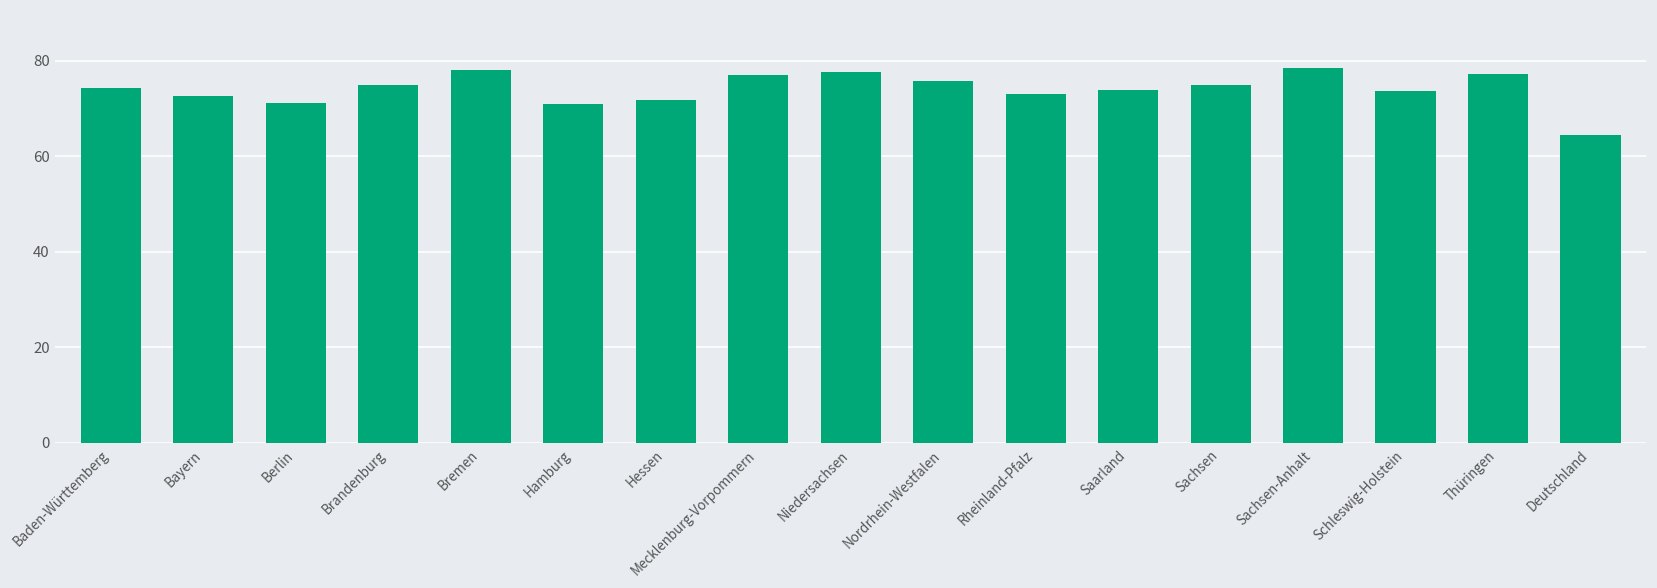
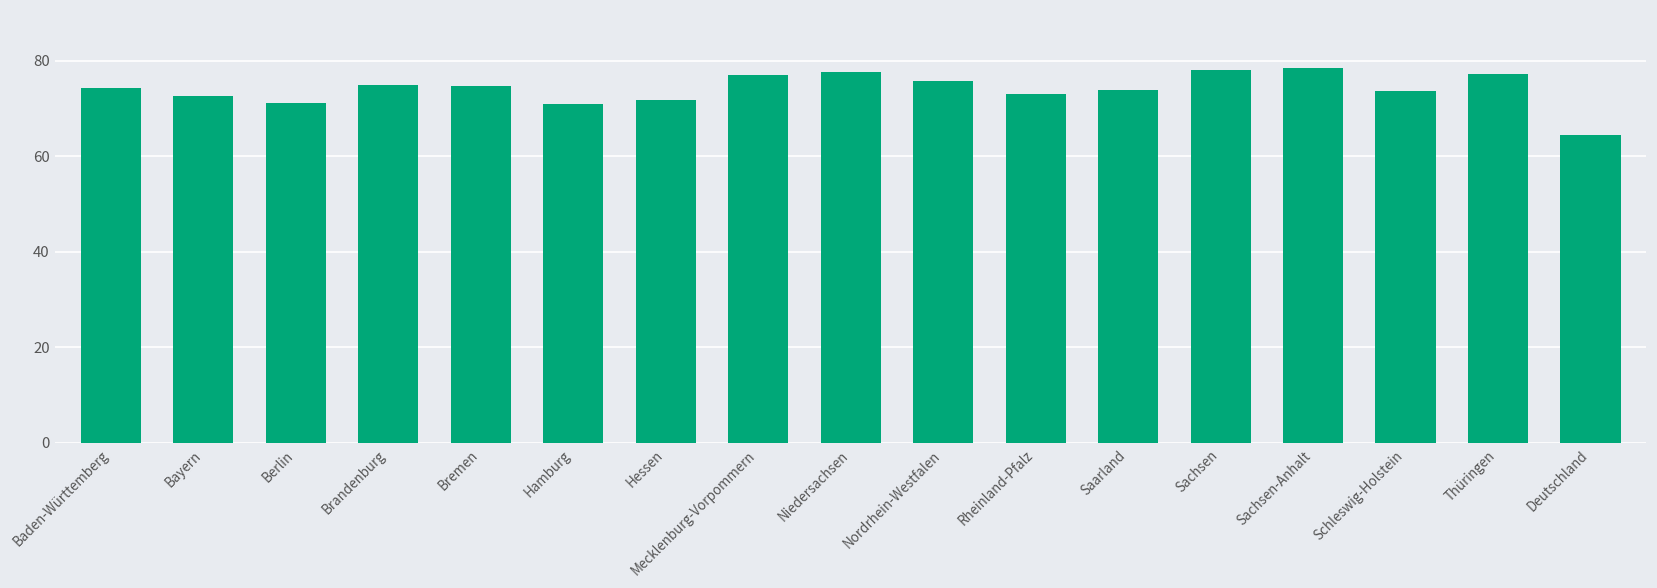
  {
    "Baden-Württemberg": 74,
    "Bayern": 73,
    "Berlin": 71,
    "Brandenburg": 75,
-   "Bremen": 78,
+   "Bremen": 75,
    "Hamburg": 71,
    "Hessen": 72,
    "Mecklenburg-Vorpommern": 77,
    "Niedersachsen": 78,
    "Nordrhein-Westfalen": 76,
    "Rheinland-Pfalz": 73,
    "Saarland": 74,
-   "Sachsen": 75,
+   "Sachsen": 78,
    "Sachsen-Anhalt": 78,
    "Schleswig-Holstein": 74,
    "Thüringen": 77,
    "Deutschland": 64
  }
